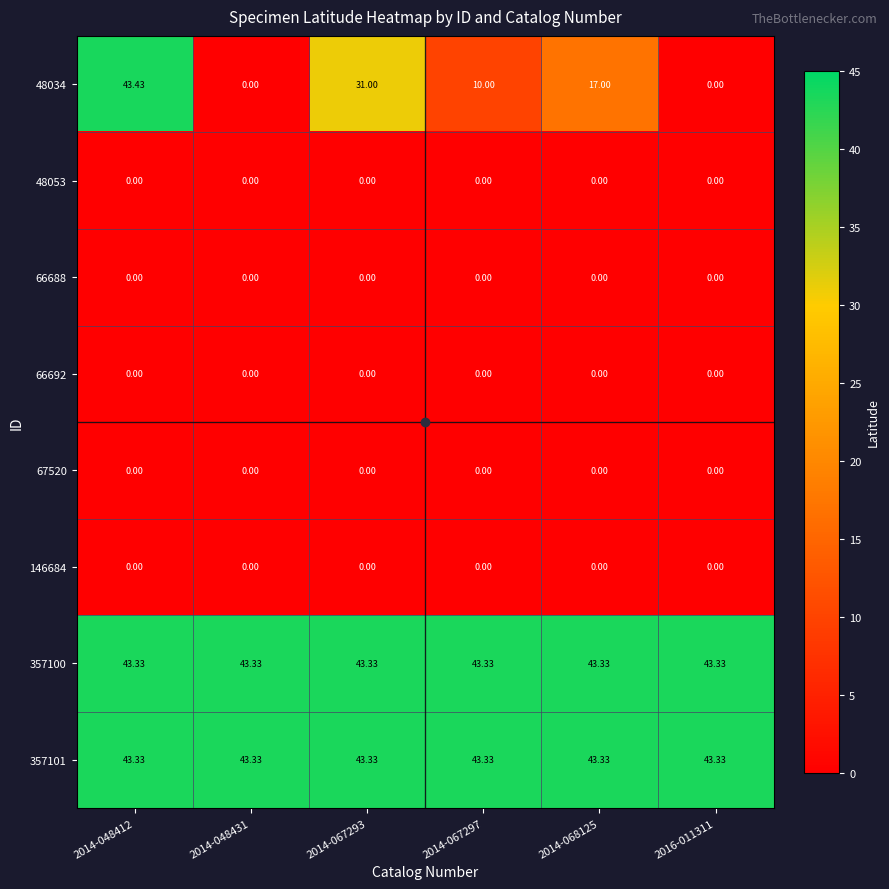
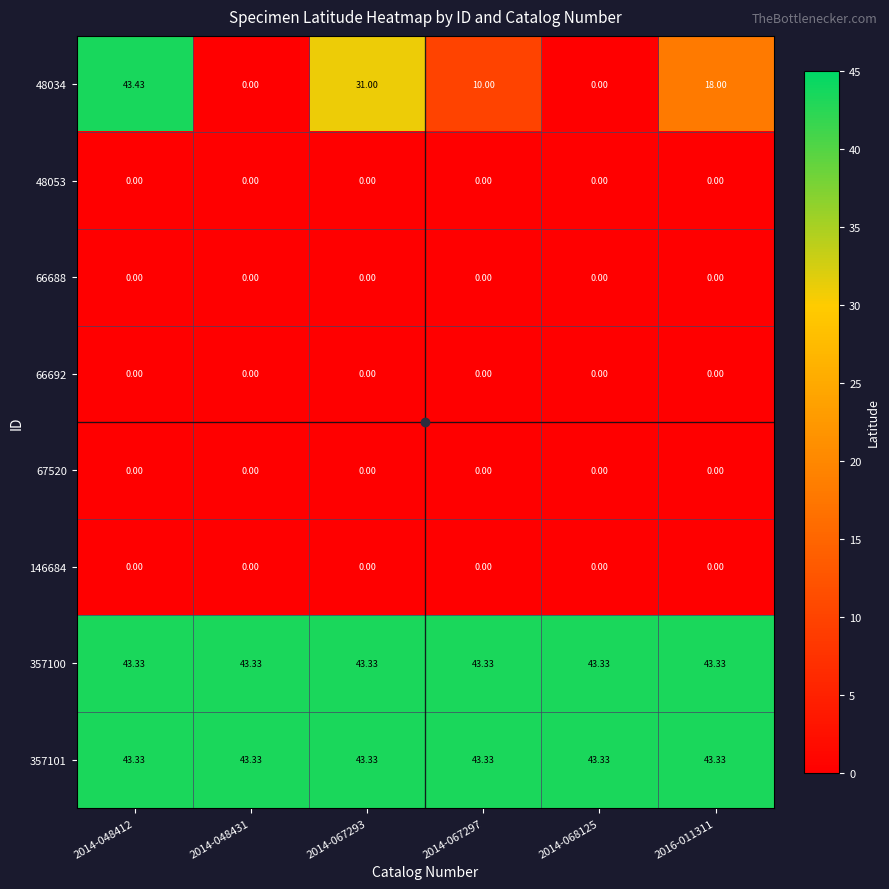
  {
    "48034": {
      "2014-048412": 43.43,
      "2014-048431": 0.00,
      "2014-067293": 31.00,
      "2014-067297": 10.00,
-     "2014-068125": 17.00,
-     "2016-011311": 0.00
+     "2014-068125": 0.00,
+     "2016-011311": 18.00
    },
    "48053": {
      "2014-048412": 0.00,
      "2014-048431": 0.00,
      "2014-067293": 0.00,
      "2014-067297": 0.00,
      "2014-068125": 0.00,
      "2016-011311": 0.00
    },
    "66688": {
      "2014-048412": 0.00,
      "2014-048431": 0.00,
      "2014-067293": 0.00,
      "2014-067297": 0.00,
      "2014-068125": 0.00,
      "2016-011311": 0.00
    },
    "66692": {
      "2014-048412": 0.00,
      "2014-048431": 0.00,
      "2014-067293": 0.00,
      "2014-067297": 0.00,
      "2014-068125": 0.00,
      "2016-011311": 0.00
    },
    "67520": {
      "2014-048412": 0.00,
      "2014-048431": 0.00,
      "2014-067293": 0.00,
      "2014-067297": 0.00,
      "2014-068125": 0.00,
      "2016-011311": 0.00
    },
    "146684": {
      "2014-048412": 0.00,
      "2014-048431": 0.00,
      "2014-067293": 0.00,
      "2014-067297": 0.00,
      "2014-068125": 0.00,
      "2016-011311": 0.00
    },
    "357100": {
      "2014-048412": 43.33,
      "2014-048431": 43.33,
      "2014-067293": 43.33,
      "2014-067297": 43.33,
      "2014-068125": 43.33,
      "2016-011311": 43.33
    },
    "357101": {
      "2014-048412": 43.33,
      "2014-048431": 43.33,
      "2014-067293": 43.33,
      "2014-067297": 43.33,
      "2014-068125": 43.33,
      "2016-011311": 43.33
    }
  }
